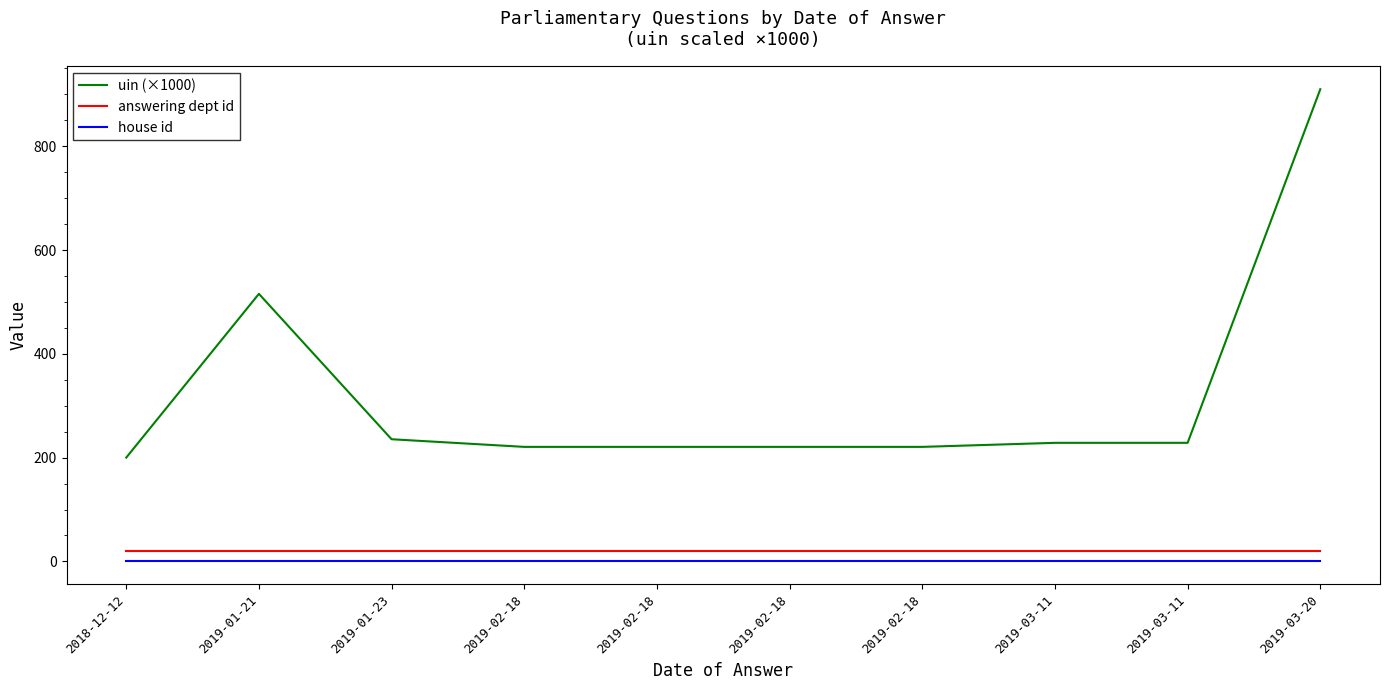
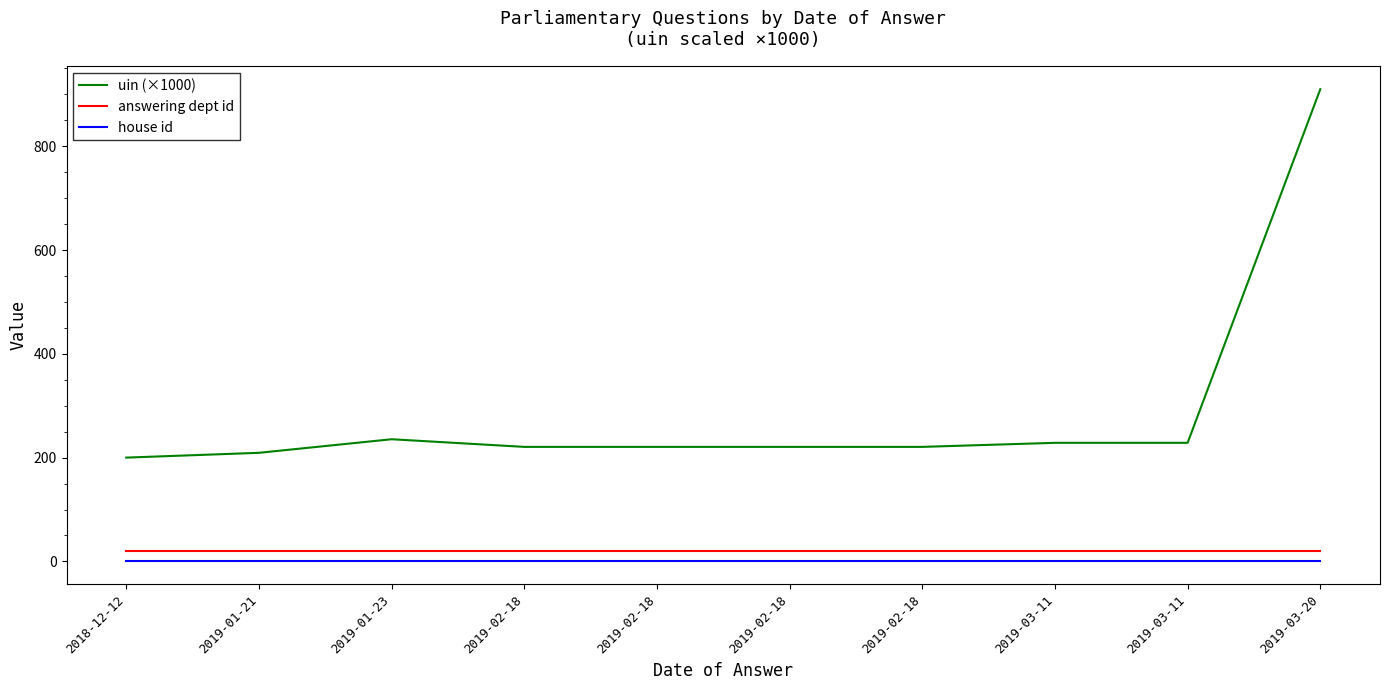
  {
    "uin (×1000)": {
      "2018-12-12": 200,
-     "2019-01-21": 520,
+     "2019-01-21": 210,
      "2019-01-23": 240,
      "2019-03-20": 910
    },
    "answering dept id": {
      "2018-12-12": 20,
      "2019-01-21": 20,
      "2019-01-23": 20,
      "2019-03-20": 20
    },
    "house id": {
      "2018-12-12": 0,
      "2019-01-21": 0,
      "2019-01-23": 0,
      "2019-03-20": 0
    }
  }
